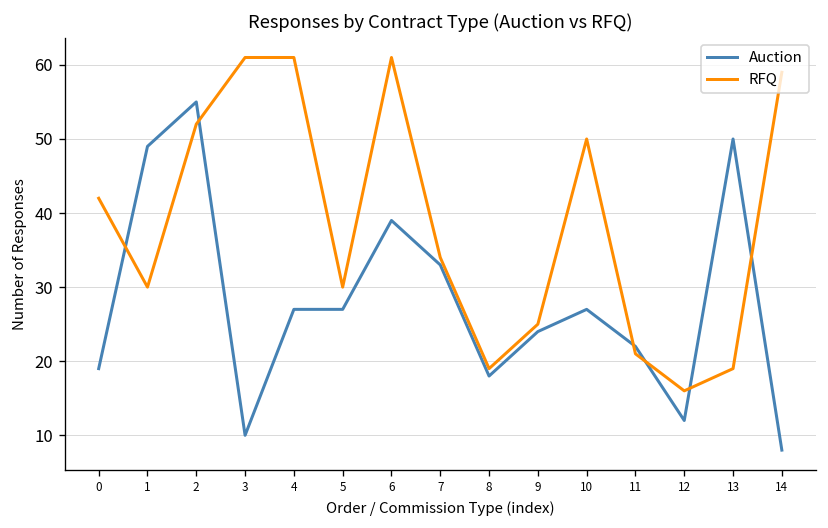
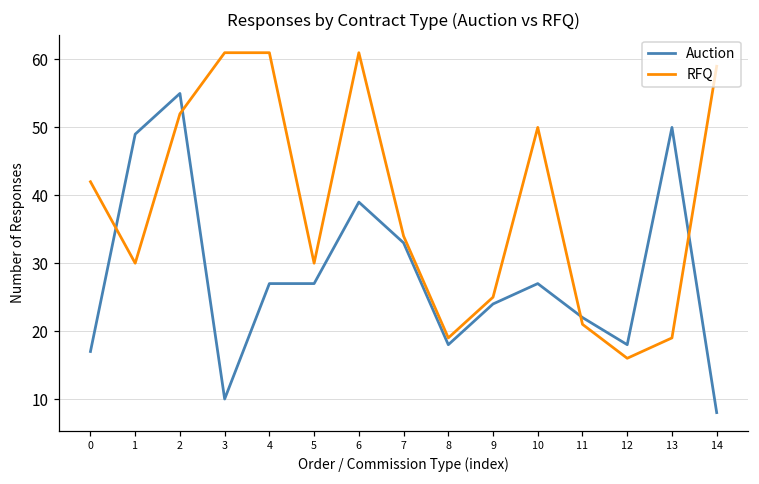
  {
    "Auction": {
-     "0": 19,
+     "0": 17,
      "1": 49,
      "2": 55,
      "3": 10,
      "4": 27,
      "5": 27,
      "6": 39,
      "7": 33,
      "8": 18,
      "9": 24,
      "10": 27,
      "11": 22,
-     "12": 12,
+     "12": 18,
      "13": 50,
      "14": 8
    },
    "RFQ": {
      "0": 42,
      "1": 30,
      "2": 52,
      "3": 61,
      "4": 61,
      "5": 30,
      "6": 61,
      "7": 34,
      "8": 19,
      "9": 25,
      "10": 50,
      "11": 21,
      "12": 16,
      "13": 19
    }
  }
